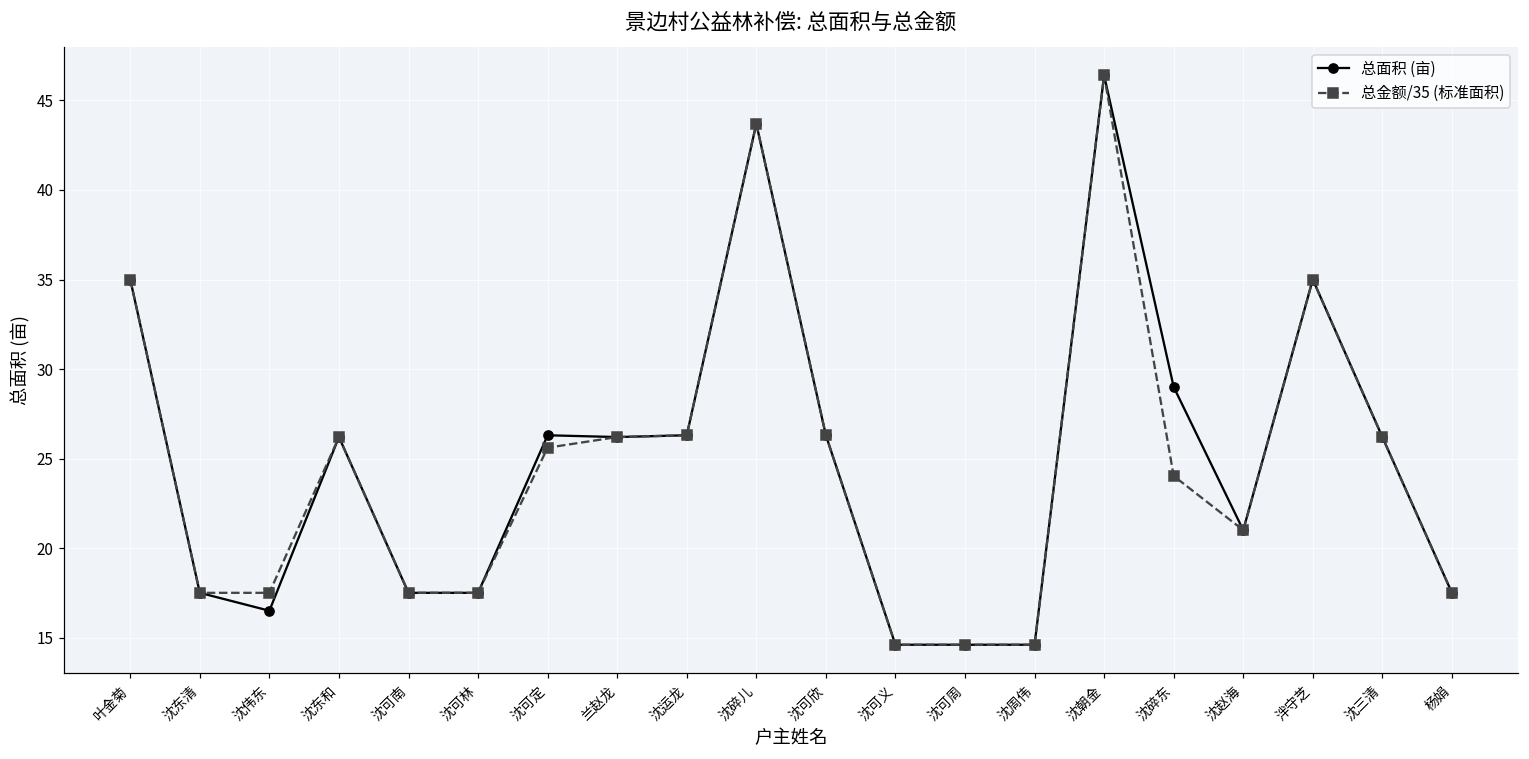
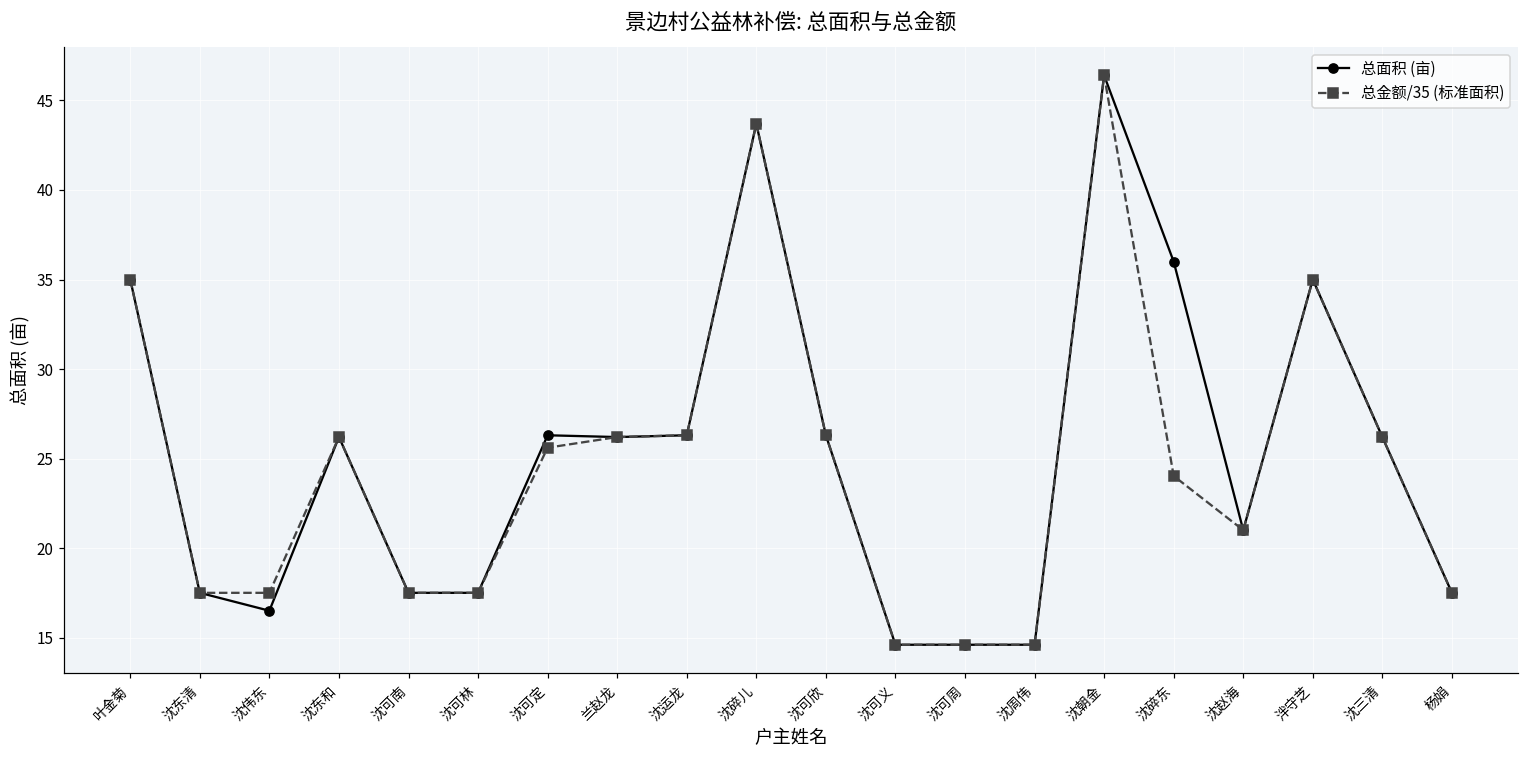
  {
    "总面积 (亩)": {
      "沈伟东": 16.5,
      "沈可定": 26.3,
-     "沈碎东": 29
+     "沈碎东": 36
    },
    "总金额/35 (标准面积)": {
      "沈伟东": 17.5,
      "沈可定": 25.6,
      "沈碎东": 24
    }
  }
